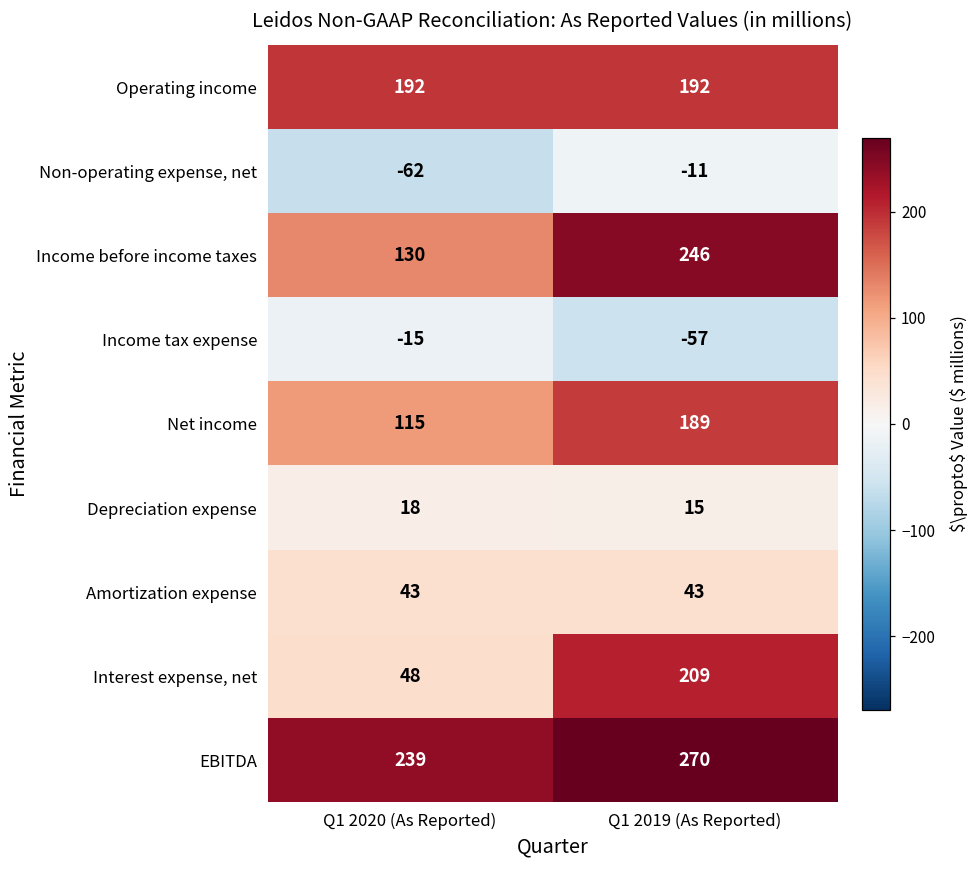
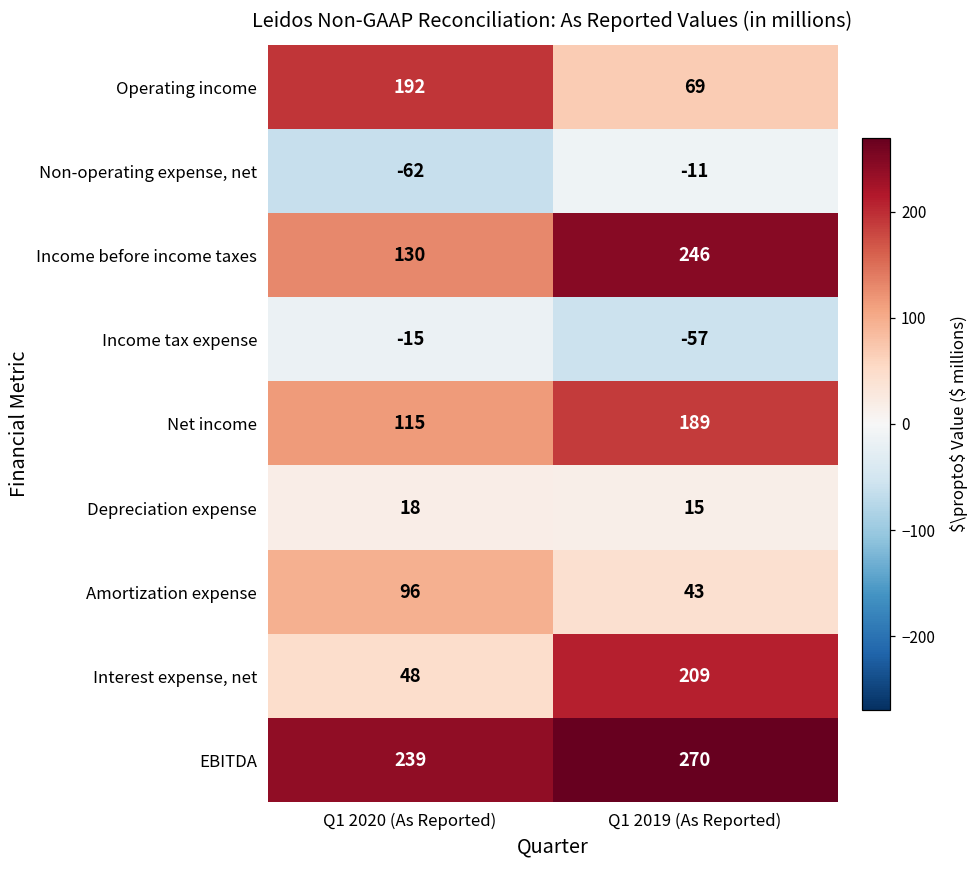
  {
    "Operating income": {
      "Q1 2020 (As Reported)": 192,
-     "Q1 2019 (As Reported)": 192
+     "Q1 2019 (As Reported)": 69
    },
    "Non-operating expense, net": {
      "Q1 2020 (As Reported)": -62,
      "Q1 2019 (As Reported)": -11
    },
    "Income before income taxes": {
      "Q1 2020 (As Reported)": 130,
      "Q1 2019 (As Reported)": 246
    },
    "Income tax expense": {
      "Q1 2020 (As Reported)": -15,
      "Q1 2019 (As Reported)": -57
    },
    "Net income": {
      "Q1 2020 (As Reported)": 115,
      "Q1 2019 (As Reported)": 189
    },
    "Depreciation expense": {
      "Q1 2020 (As Reported)": 18,
      "Q1 2019 (As Reported)": 15
    },
    "Amortization expense": {
-     "Q1 2020 (As Reported)": 43,
+     "Q1 2020 (As Reported)": 96,
      "Q1 2019 (As Reported)": 43
    },
    "Interest expense, net": {
      "Q1 2020 (As Reported)": 48,
      "Q1 2019 (As Reported)": 209
    },
    "EBITDA": {
      "Q1 2020 (As Reported)": 239,
      "Q1 2019 (As Reported)": 270
    }
  }
